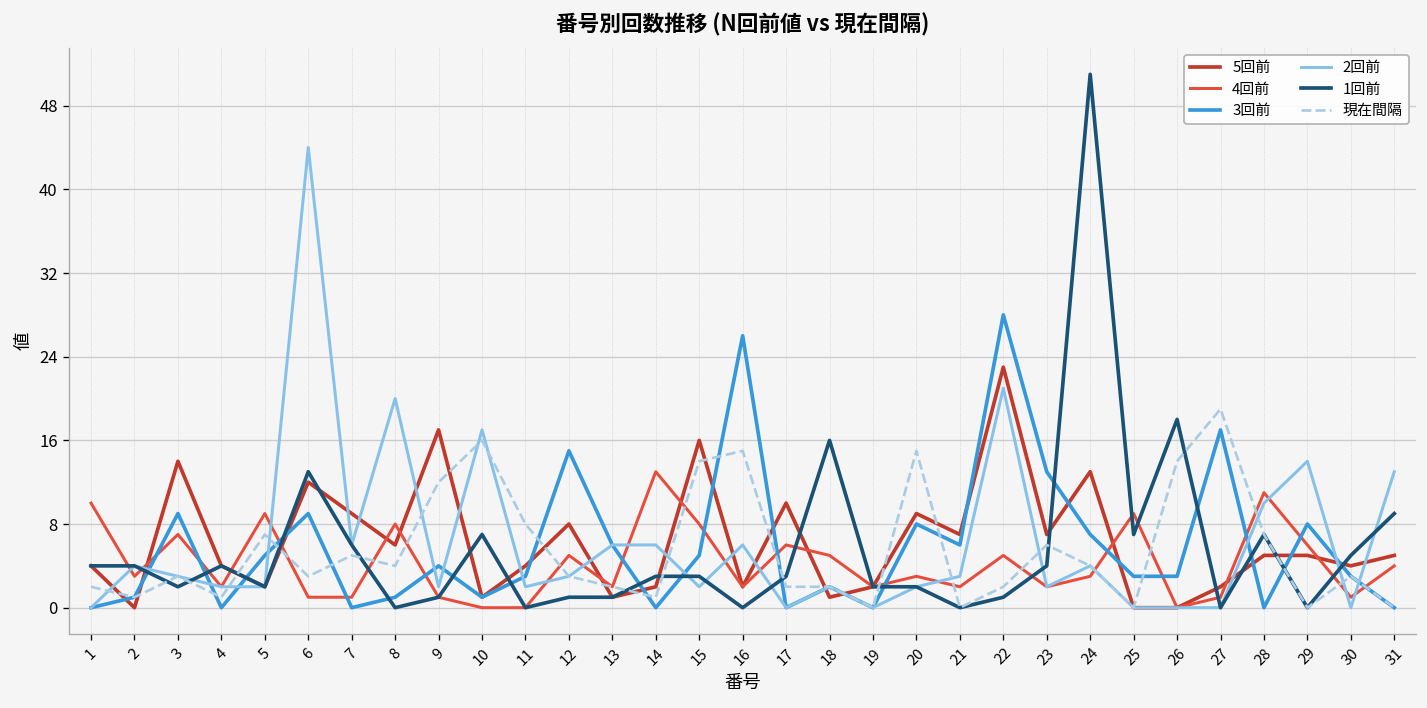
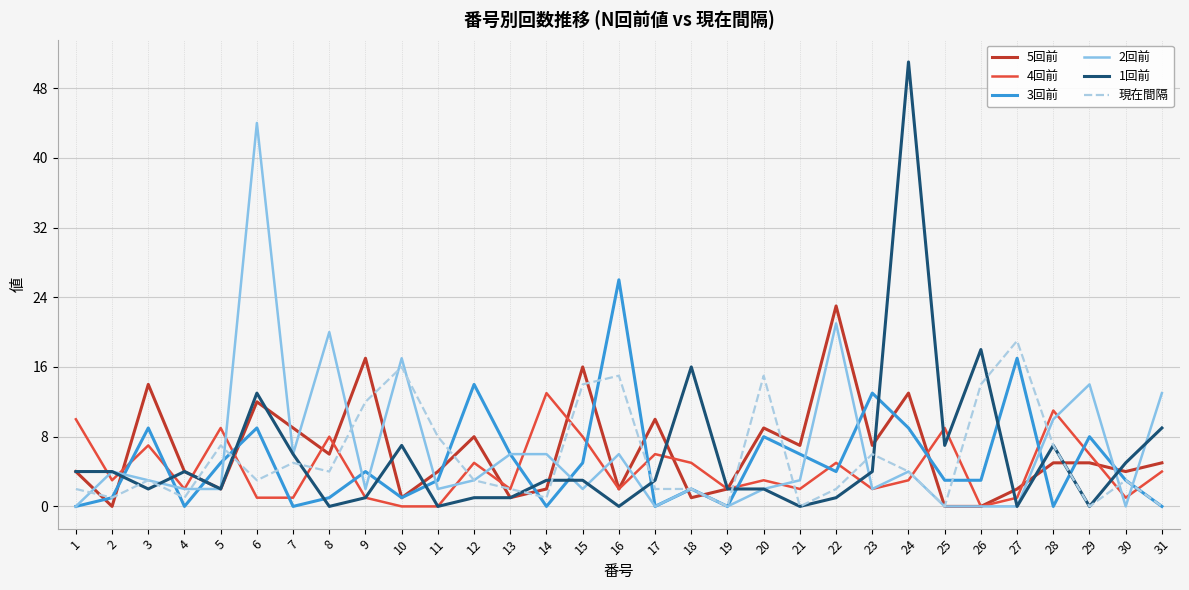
  {
    "3回前": {
      "3": 9,
      "4": 0,
      "5": 5,
      "6": 9,
      "7": 0,
      "8": 1,
      "9": 4,
      "11": 3,
-     "12": 15,
+     "12": 14,
      "14": 0,
      "15": 5,
      "16": 26,
      "20": 8,
      "21": 6,
-     "22": 28,
+     "22": 4,
      "23": 13,
-     "24": 7,
+     "24": 9,
      "25": 3,
      "26": 3,
      "27": 17,
      "28": 0,
      "29": 8
    },
    "1回前": {
      "3": 2,
      "6": 13,
      "8": 0,
      "10": 7,
      "12": 1,
      "14": 3,
      "15": 3,
      "16": 0,
      "17": 3,
      "18": 16,
      "22": 1,
      "23": 4,
      "24": 51,
      "25": 7,
      "26": 18,
      "30": 5,
      "31": 9
    }
  }
